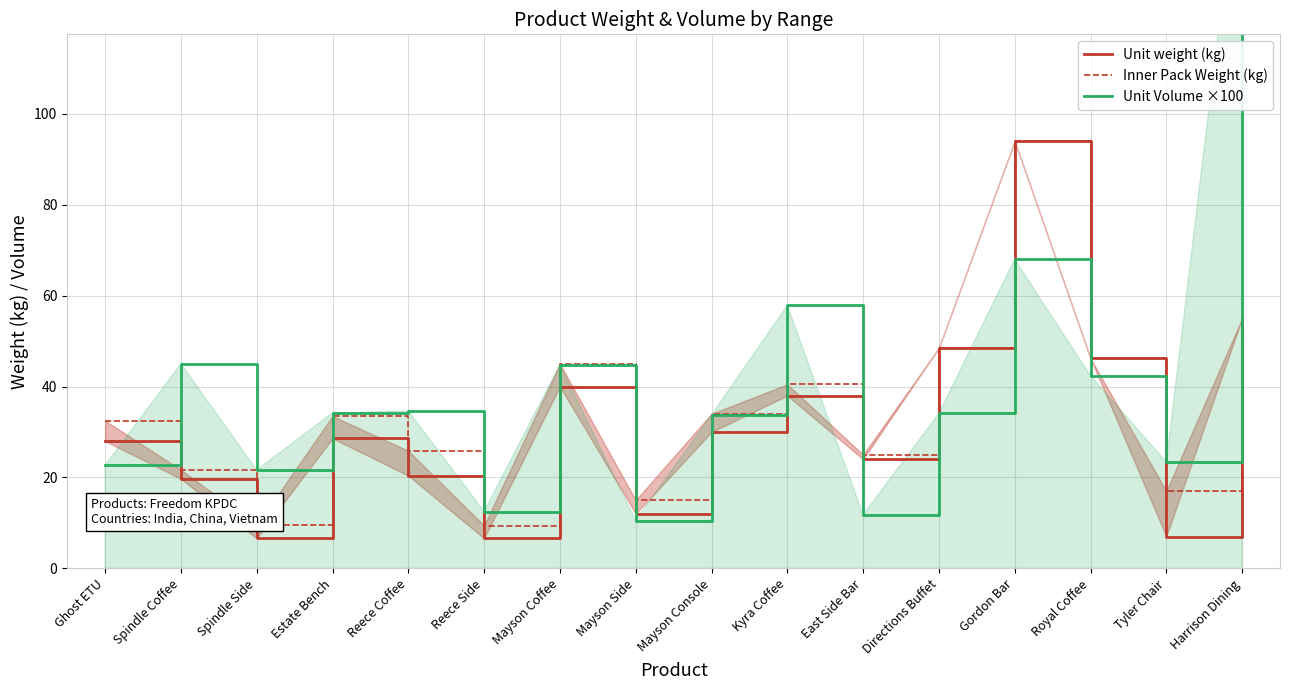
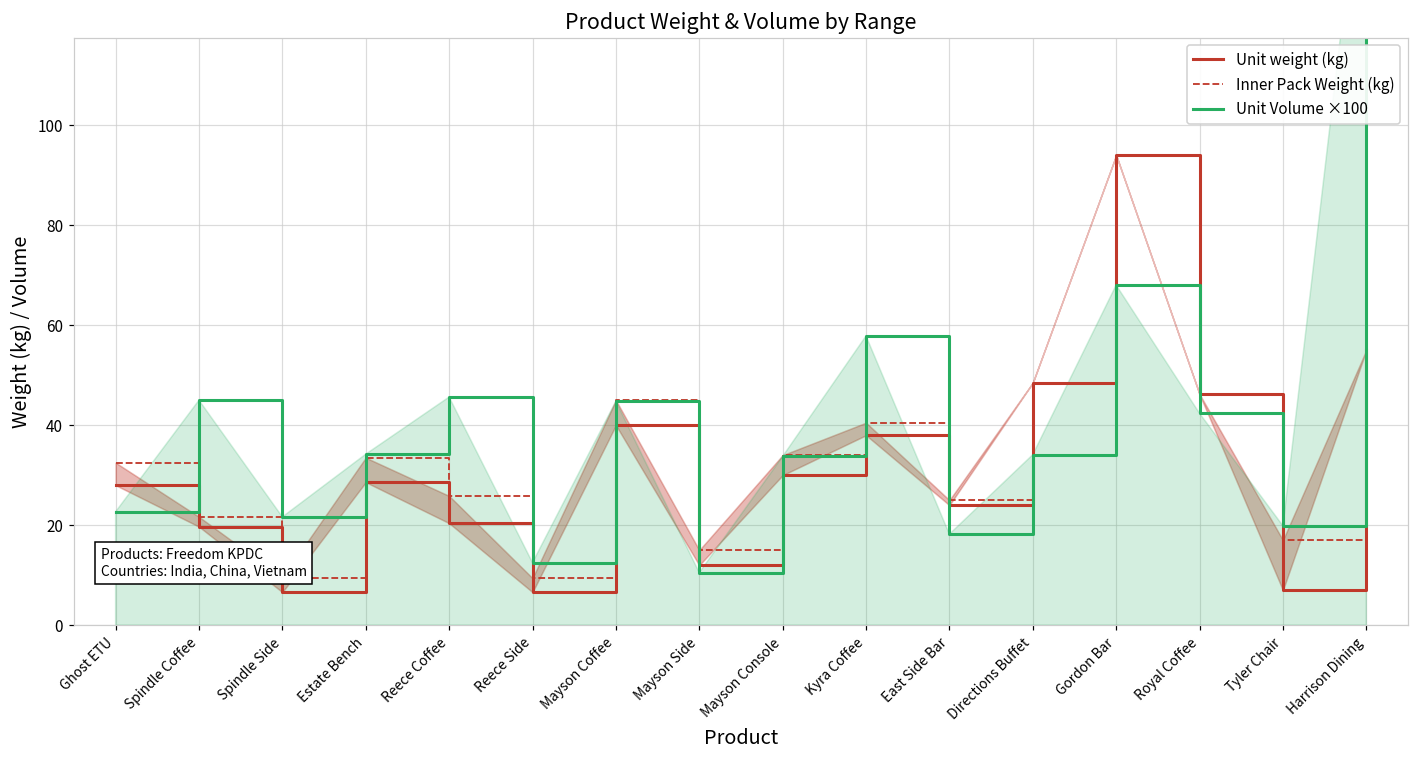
  {
    "Unit Volume ×100": {
      "Ghost ETU": 23,
      "Spindle Coffee": 45,
      "Spindle Side": 22,
      "Estate Bench": 34,
-     "Reece Coffee": 35,
+     "Reece Coffee": 46,
      "Reece Side": 13,
      "Mayson Side": 11,
      "Kyra Coffee": 58,
-     "East Side Bar": 12,
+     "East Side Bar": 18,
      "Directions Buffet": 34,
      "Gordon Bar": 68,
      "Royal Coffee": 42,
-     "Tyler Chair": 23
+     "Tyler Chair": 20
    }
  }
